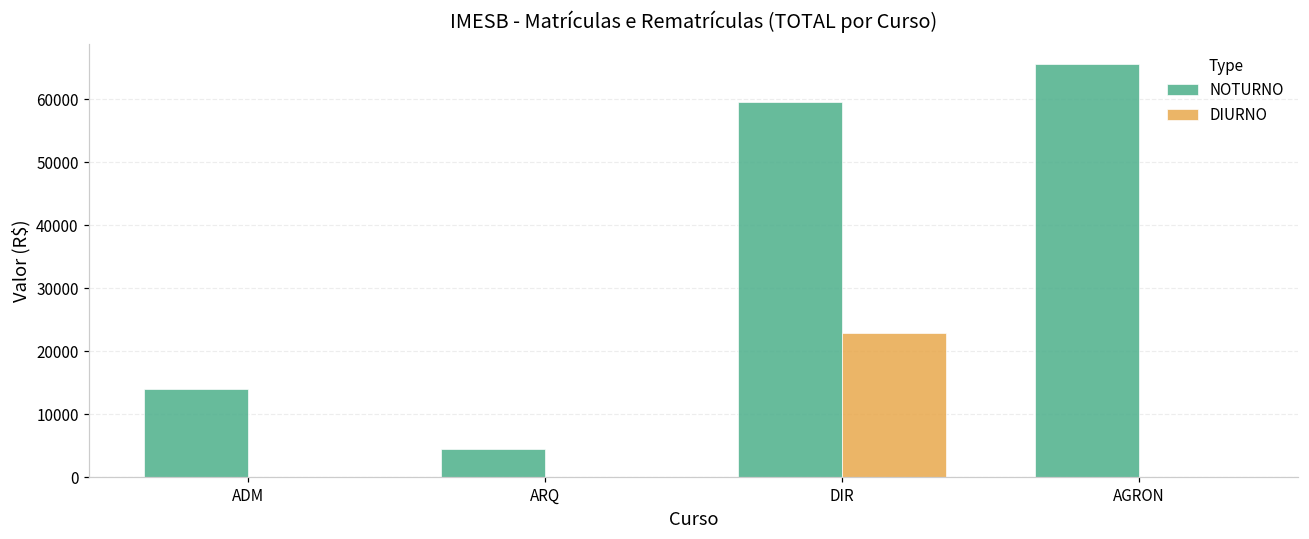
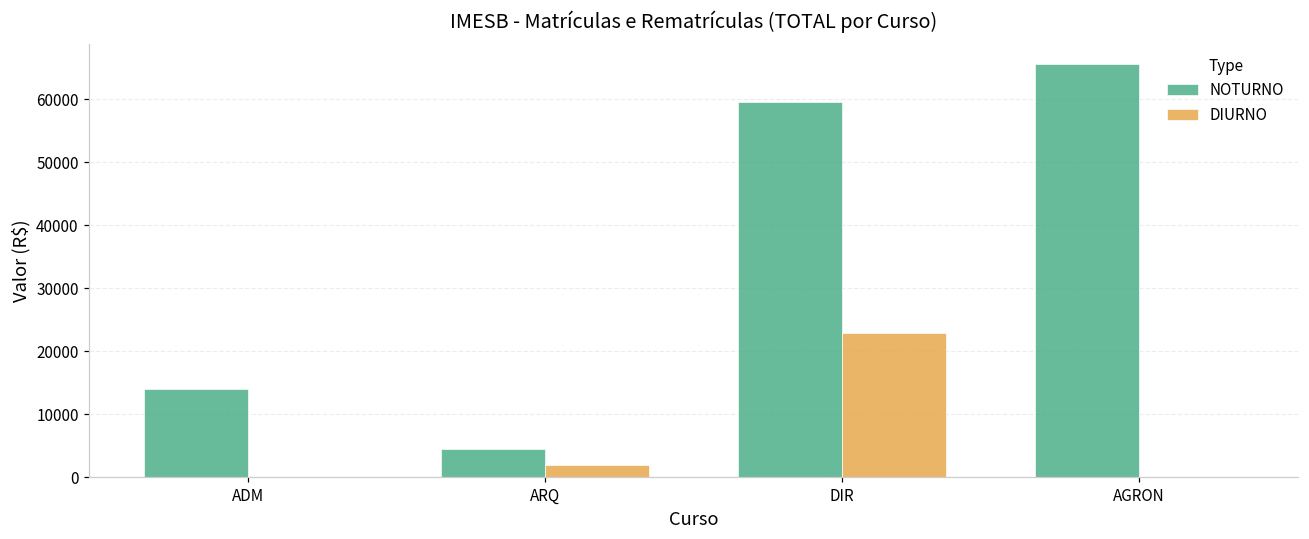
  {
    "NOTURNO": {
      "ADM": 14000,
      "ARQ": 4000,
      "DIR": 60000,
      "AGRON": 66000
    },
    "DIURNO": {
      "ADM": 0,
-     "ARQ": 0,
+     "ARQ": 2000,
      "DIR": 23000,
      "AGRON": 0
    }
  }
